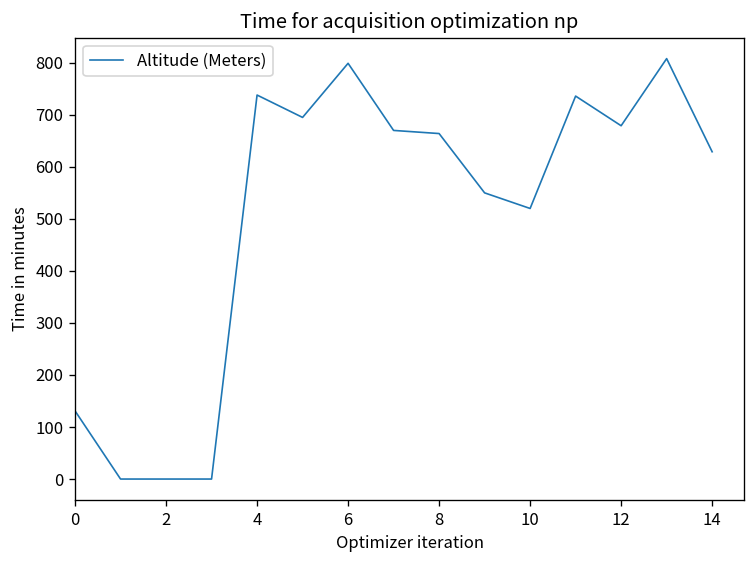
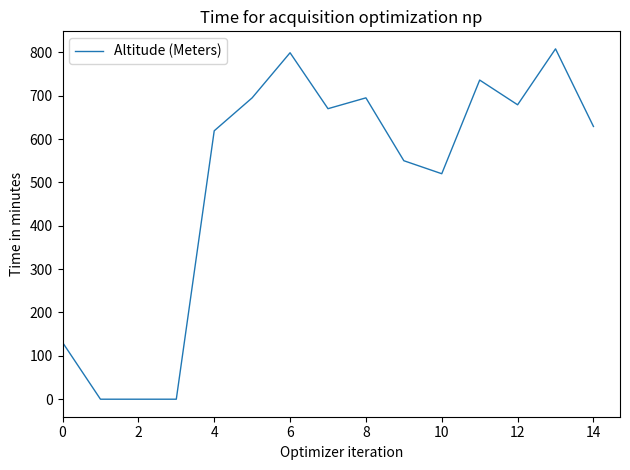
  {
    "0": 130,
    "2": 0,
-   "4": 740,
+   "4": 620,
    "6": 800,
-   "8": 660,
+   "8": 700,
    "10": 520,
    "12": 680,
    "14": 630
  }
